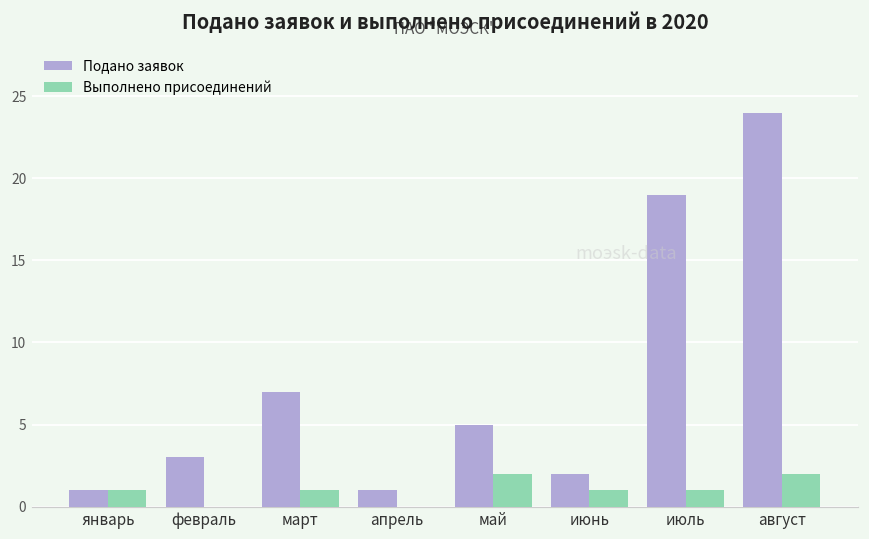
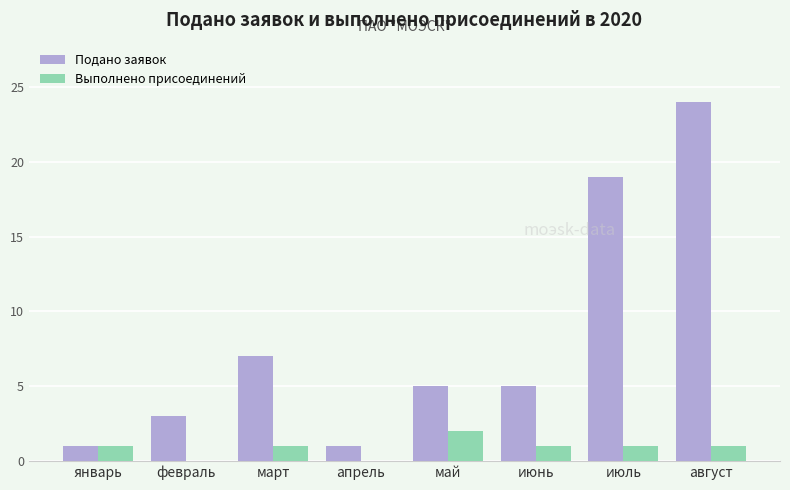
  {
    "Подано заявок": {
      "январь": 1,
      "февраль": 3,
      "март": 7,
      "апрель": 1,
      "май": 5,
-     "июнь": 2,
+     "июнь": 5,
      "июль": 19,
      "август": 24
    },
    "Выполнено присоединений": {
      "январь": 1,
      "февраль": 0,
      "март": 1,
      "апрель": 0,
      "май": 2,
      "июнь": 1,
      "июль": 1,
-     "август": 2
+     "август": 1
    }
  }
